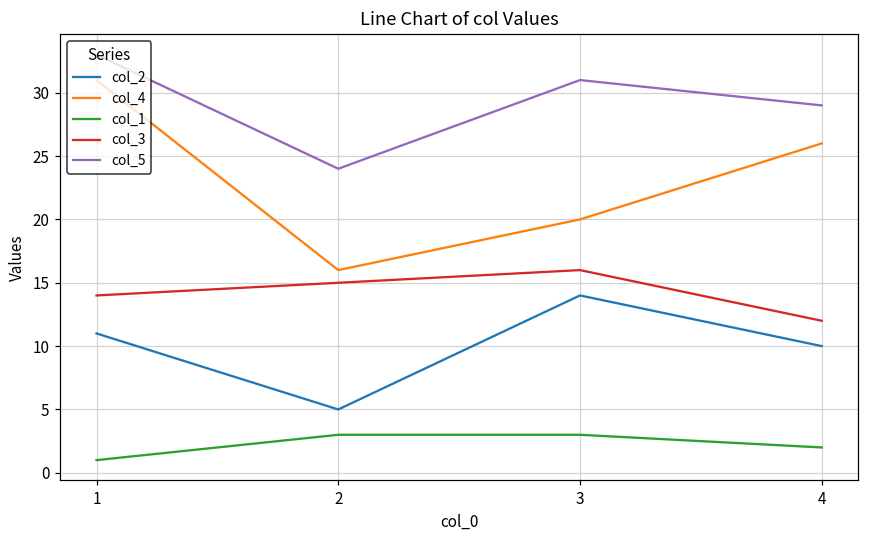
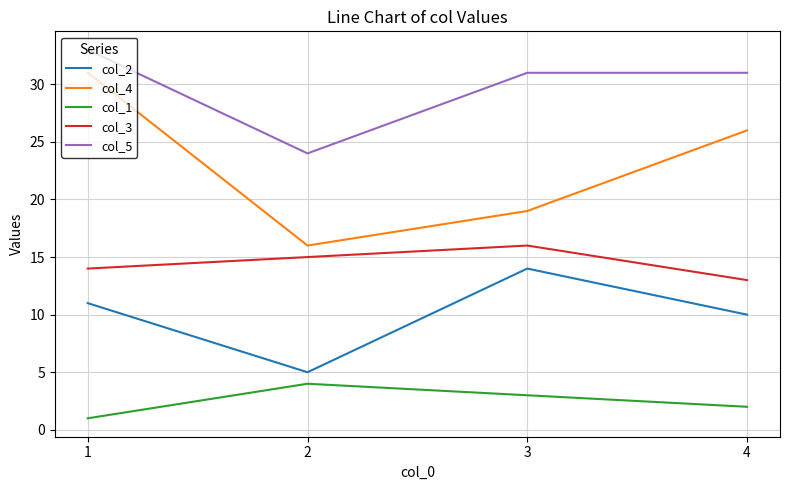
  {
    "col_2": {
      "1": 11,
      "2": 5,
      "3": 14,
      "4": 10
    },
    "col_4": {
      "2": 16,
-     "3": 20,
+     "3": 19,
      "4": 26
    },
    "col_1": {
      "1": 1,
-     "2": 3,
+     "2": 4,
      "3": 3,
      "4": 2
    },
    "col_3": {
      "1": 14,
      "2": 15,
      "3": 16,
-     "4": 12
+     "4": 13
    },
    "col_5": {
      "2": 24,
      "3": 31,
-     "4": 29
+     "4": 31
    }
  }
